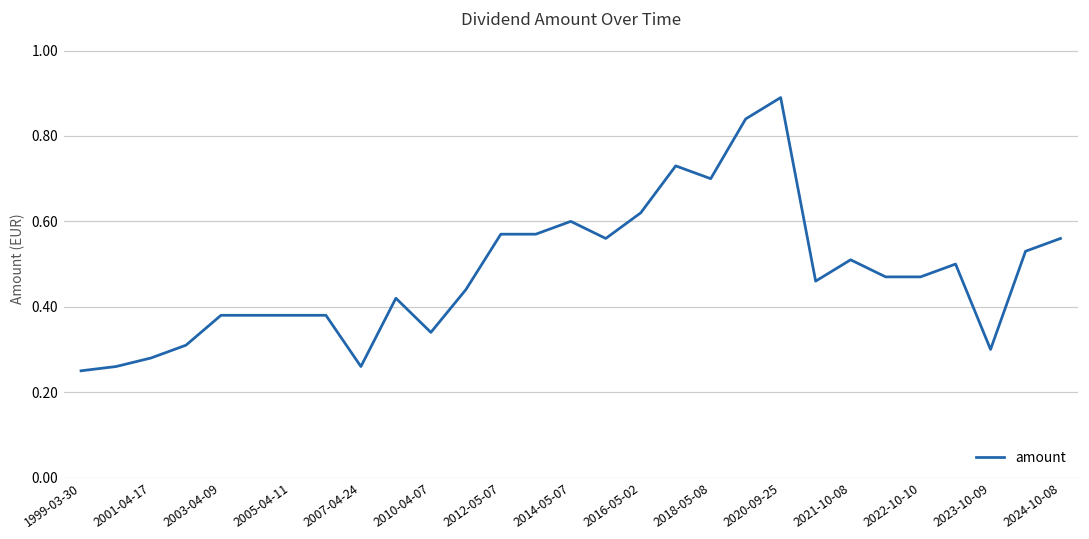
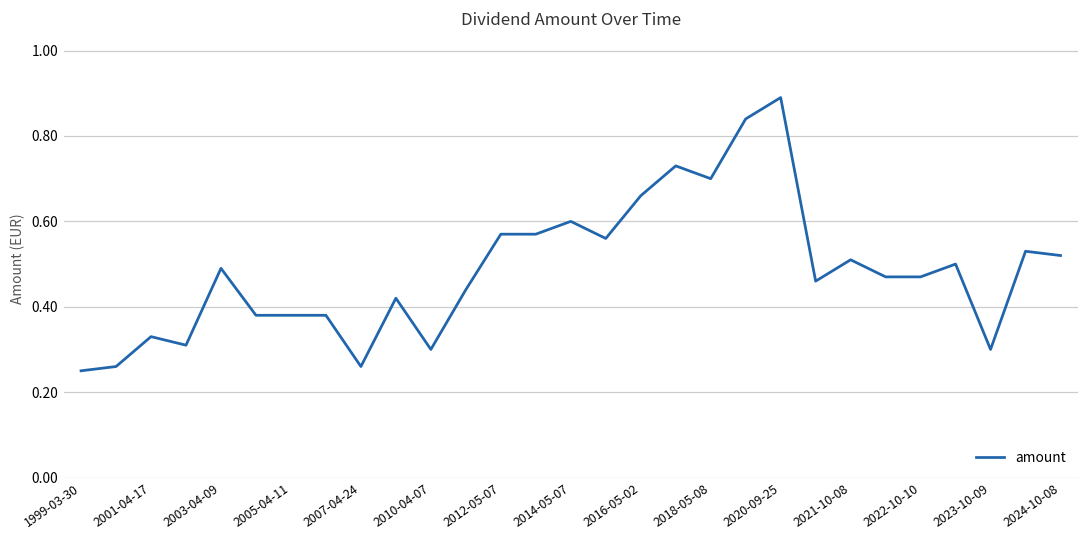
  {
    "1999-03-30": 0.25,
-   "2001-04-17": 0.28,
-   "2003-04-09": 0.38,
+   "2001-04-17": 0.33,
+   "2003-04-09": 0.49,
    "2005-04-11": 0.38,
    "2007-04-24": 0.26,
-   "2010-04-07": 0.34,
+   "2010-04-07": 0.30,
    "2012-05-07": 0.57,
    "2014-05-07": 0.60,
-   "2016-05-02": 0.62,
+   "2016-05-02": 0.66,
    "2018-05-08": 0.70,
    "2020-09-25": 0.89,
    "2021-10-08": 0.51,
    "2022-10-10": 0.47,
    "2023-10-09": 0.30,
-   "2024-10-08": 0.56
+   "2024-10-08": 0.52
  }
